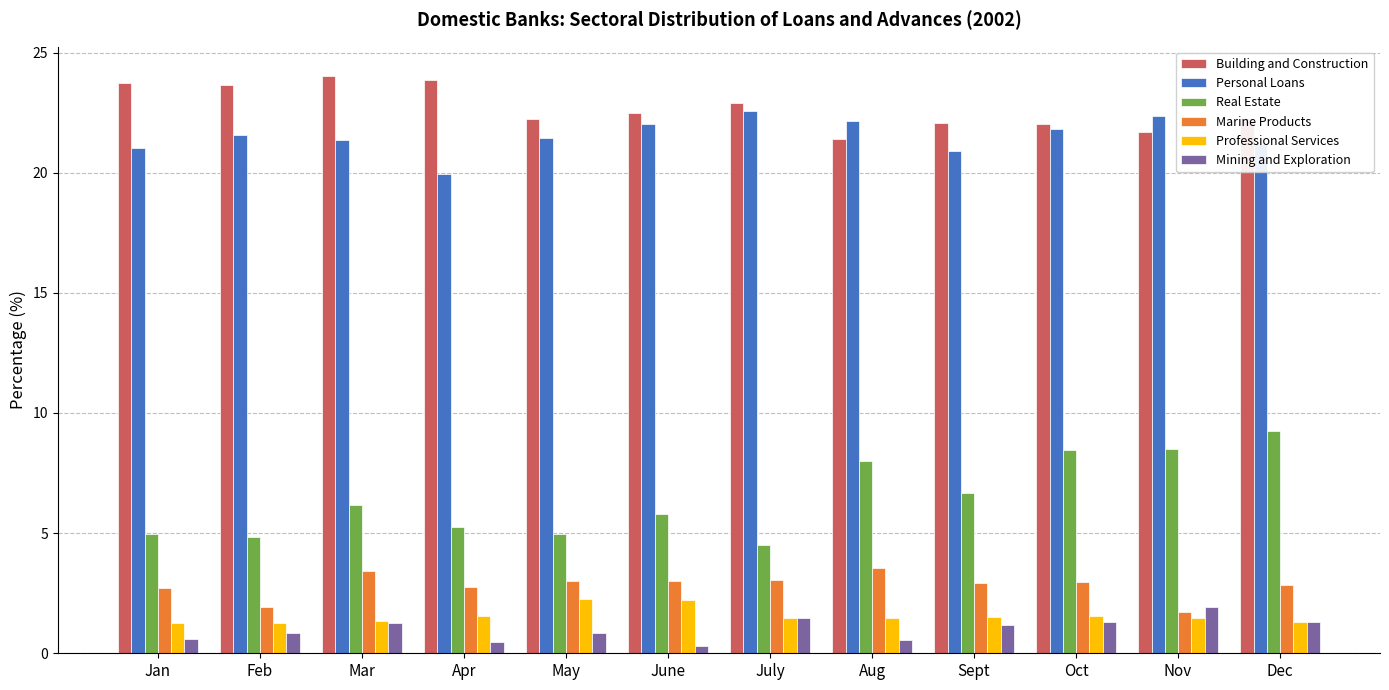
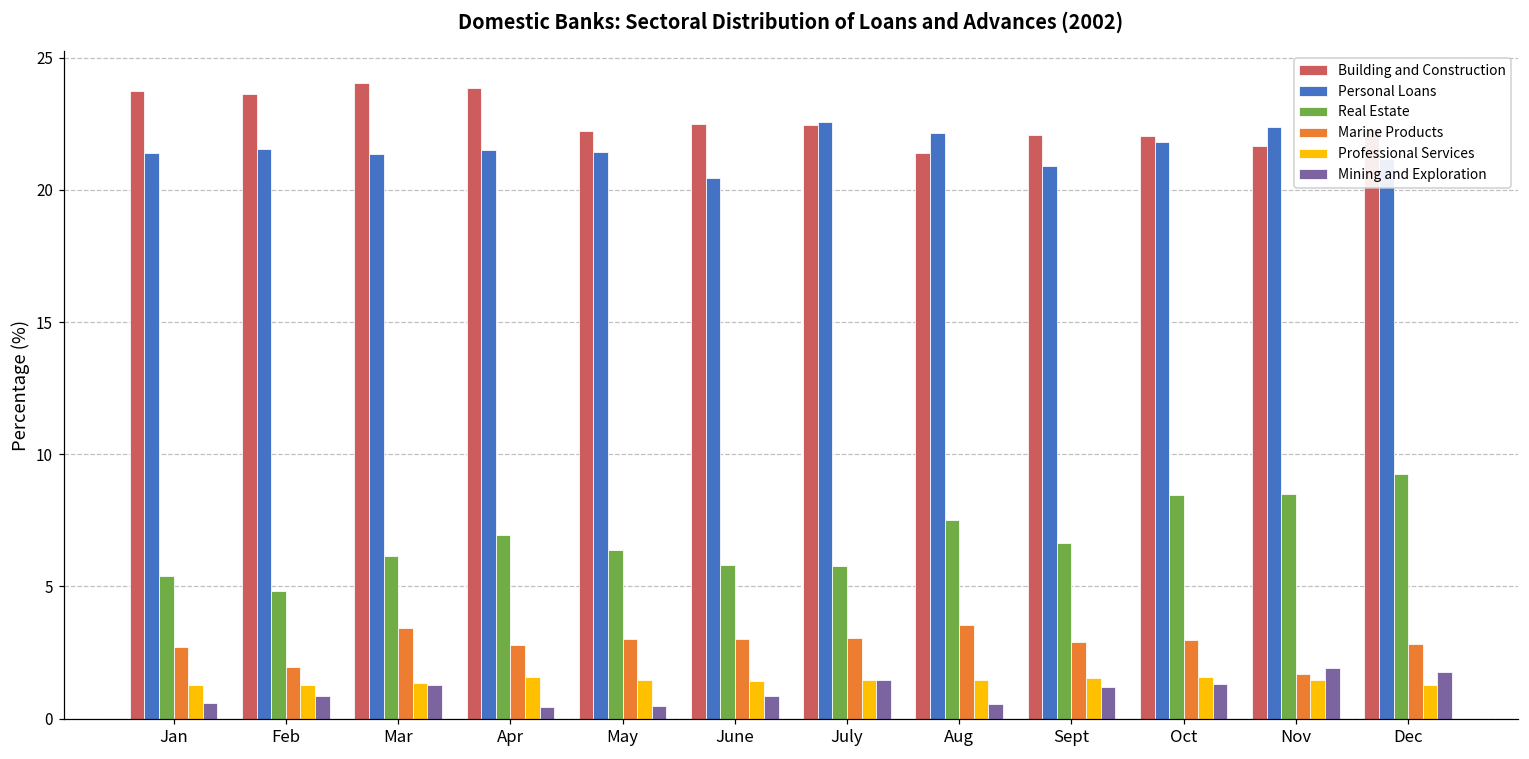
  {
    "Building and Construction": {
      "Jan": 23.7,
      "Feb": 23.6,
      "Mar": 24.0,
      "Apr": 23.9,
      "May": 22.2,
      "June": 22.5,
-     "July": 22.9,
+     "July": 22.4,
      "Aug": 21.4,
      "Sept": 22.1,
      "Oct": 22.0,
      "Nov": 21.7
    },
    "Personal Loans": {
-     "Jan": 21.0,
+     "Jan": 21.4,
      "Feb": 21.6,
      "Mar": 21.3,
-     "Apr": 20.0,
+     "Apr": 21.5,
      "May": 21.4,
-     "June": 22.0,
+     "June": 20.5,
      "July": 22.6,
      "Aug": 22.1,
      "Sept": 20.9,
      "Oct": 21.8,
      "Nov": 22.4
    },
    "Real Estate": {
-     "Jan": 4.9,
+     "Jan": 5.4,
      "Feb": 4.8,
      "Mar": 6.2,
-     "Apr": 5.2,
-     "May": 5.0,
+     "Apr": 6.9,
+     "May": 6.4,
      "June": 5.8,
-     "July": 4.5,
-     "Aug": 8.0,
+     "July": 5.8,
+     "Aug": 7.5,
      "Sept": 6.7,
      "Oct": 8.5,
      "Nov": 8.5,
      "Dec": 9.3
    },
    "Marine Products": {
      "Jan": 2.7,
      "Feb": 1.9,
      "Mar": 3.4,
      "Apr": 2.8,
      "May": 3.0,
      "June": 3.0,
      "July": 3.1,
      "Aug": 3.6,
      "Sept": 2.9,
      "Oct": 3.0,
      "Nov": 1.7,
      "Dec": 2.8
    },
    "Professional Services": {
      "Jan": 1.3,
      "Feb": 1.3,
      "Mar": 1.4,
      "Apr": 1.6,
-     "May": 2.3,
-     "June": 2.2,
+     "May": 1.5,
+     "June": 1.4,
      "July": 1.5,
      "Aug": 1.5,
      "Sept": 1.5,
      "Oct": 1.6,
      "Nov": 1.5,
      "Dec": 1.3
    },
    "Mining and Exploration": {
      "Jan": 0.6,
      "Feb": 0.8,
      "Mar": 1.3,
      "Apr": 0.5,
-     "May": 0.9,
-     "June": 0.3,
+     "May": 0.5,
+     "June": 0.9,
      "July": 1.5,
      "Aug": 0.6,
      "Sept": 1.2,
      "Oct": 1.3,
      "Nov": 1.9,
-     "Dec": 1.3
+     "Dec": 1.8
    }
  }
